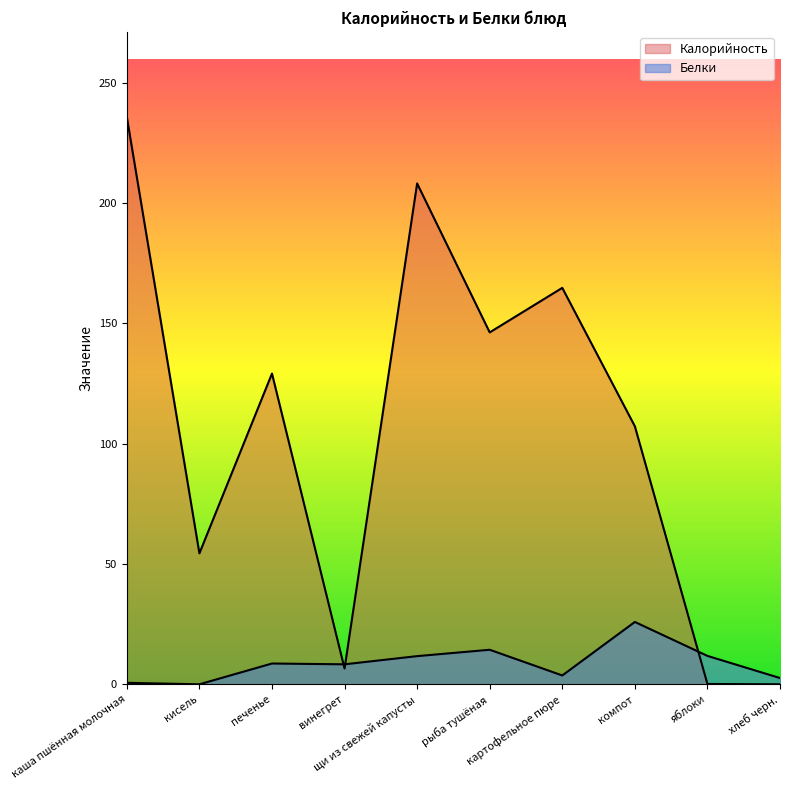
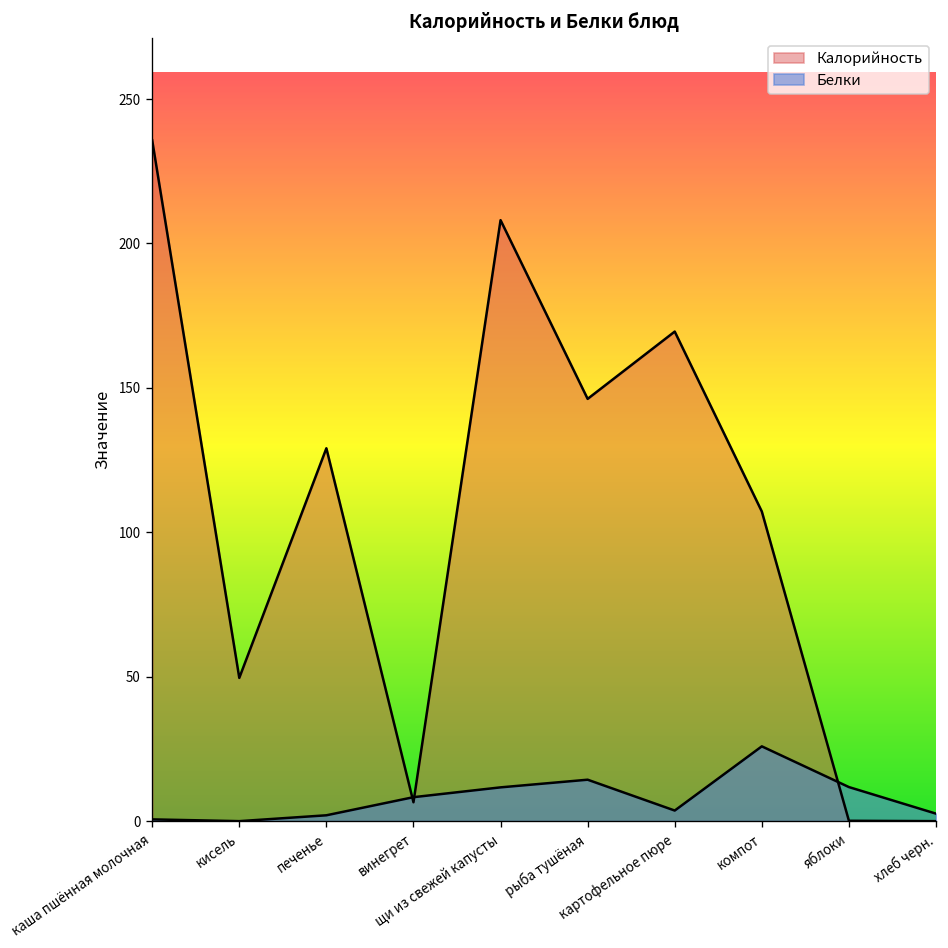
  {
    "Калорийность": {
      "каша пшённая молочная": 236,
-     "кисель": 54,
+     "кисель": 50,
      "печенье": 129,
      "винегрет": 7,
      "щи из свежей капусты": 208,
      "рыба тушёная": 146,
-     "картофельное пюре": 165,
+     "картофельное пюре": 170,
      "компот": 107,
      "яблоки": 0,
      "хлеб черн.": 0
    },
    "Белки": {
      "каша пшённая молочная": 1,
      "кисель": 0,
-     "печенье": 9,
+     "печенье": 2,
      "винегрет": 8,
      "щи из свежей капусты": 12,
      "рыба тушёная": 14,
      "картофельное пюре": 4,
      "компот": 26,
      "яблоки": 12,
      "хлеб черн.": 3
    }
  }
